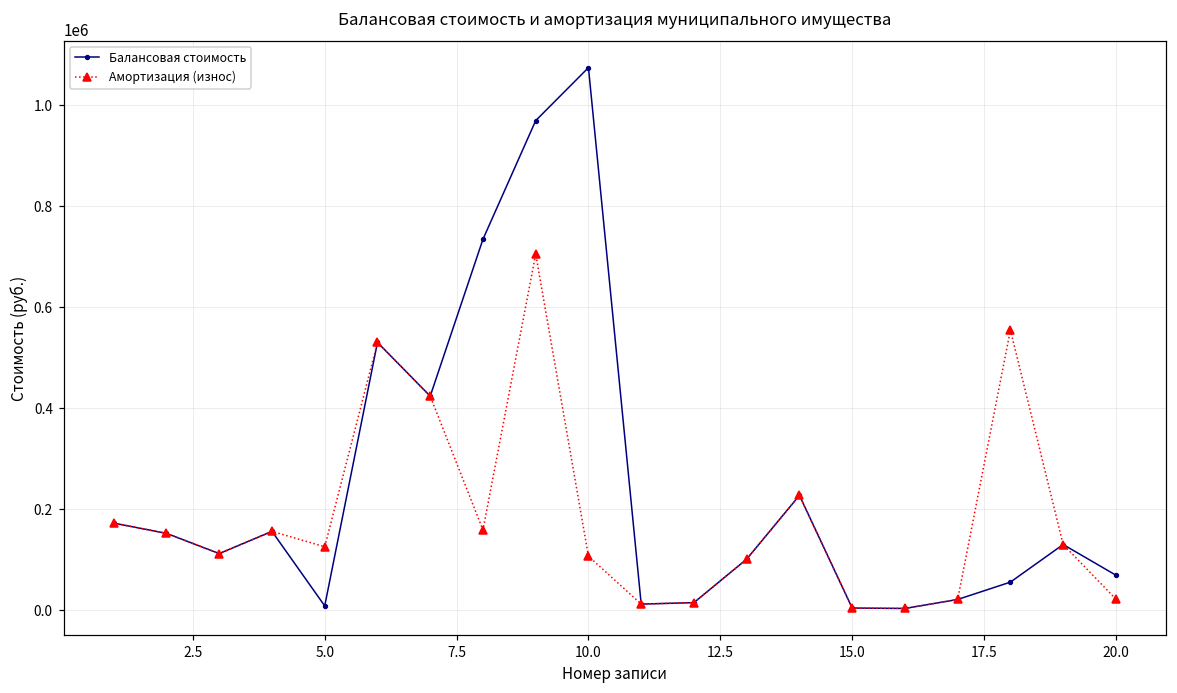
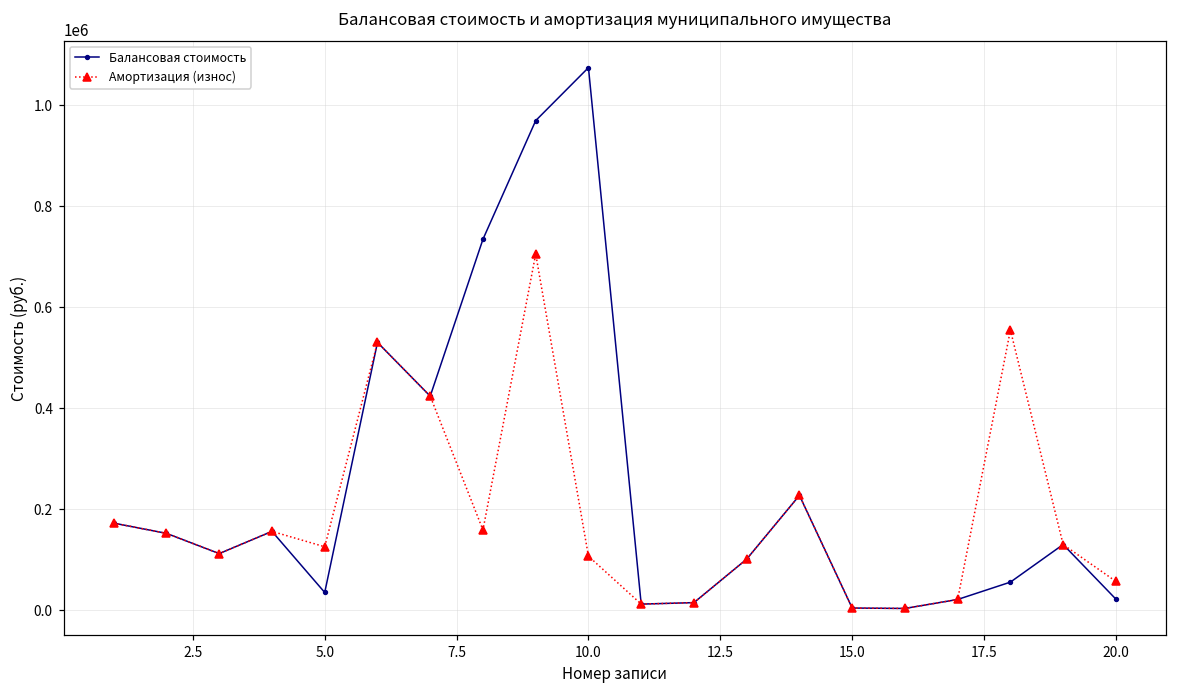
  {
    "Балансовая стоимость": {
-     "5.0": 10000,
+     "5.0": 30000,
      "10.0": 1080000,
-     "20.0": 70000
+     "20.0": 20000
    },
    "Амортизация (износ)": {
      "5.0": 130000,
      "10.0": 110000,
-     "20.0": 20000
+     "20.0": 60000
    }
  }
